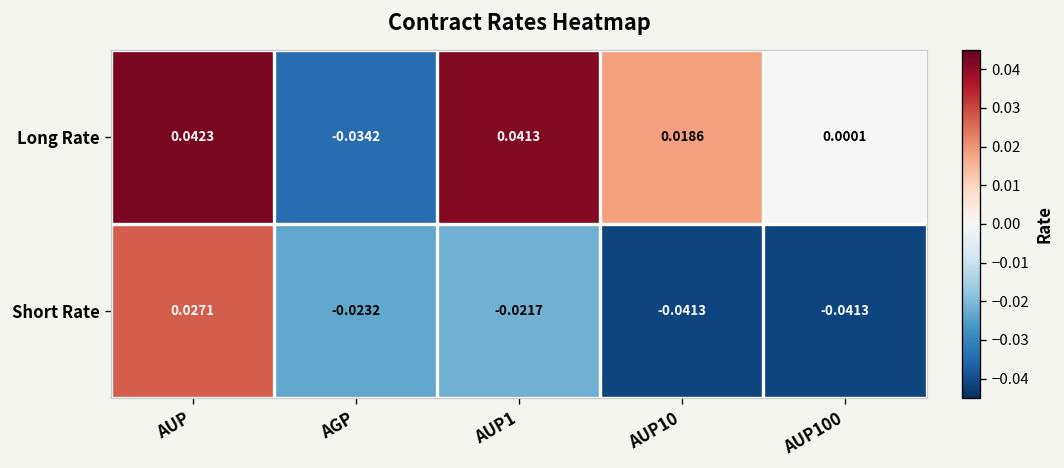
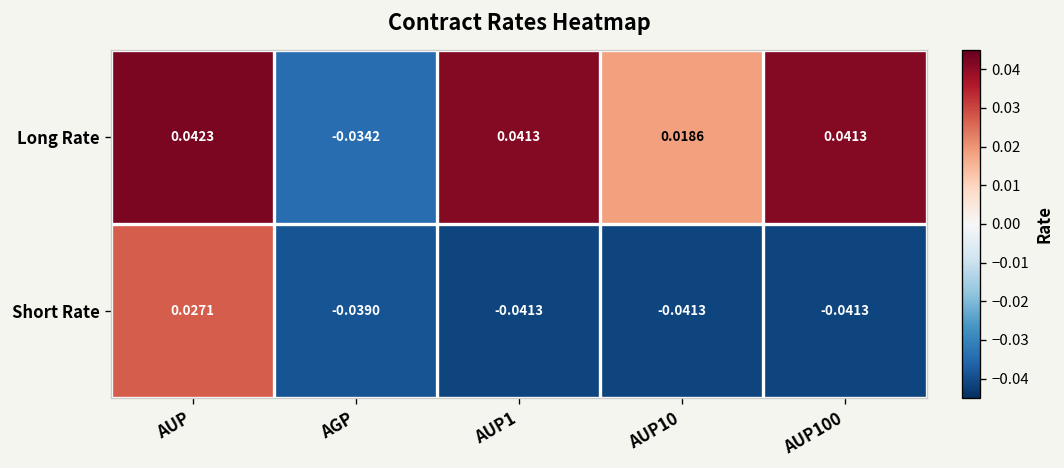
  {
    "Long Rate": {
      "AUP": 0.0423,
      "AGP": -0.0342,
      "AUP1": 0.0413,
      "AUP10": 0.0186,
-     "AUP100": 0.0001
+     "AUP100": 0.0413
    },
    "Short Rate": {
      "AUP": 0.0271,
-     "AGP": -0.0232,
-     "AUP1": -0.0217,
+     "AGP": -0.0390,
+     "AUP1": -0.0413,
      "AUP10": -0.0413,
      "AUP100": -0.0413
    }
  }
